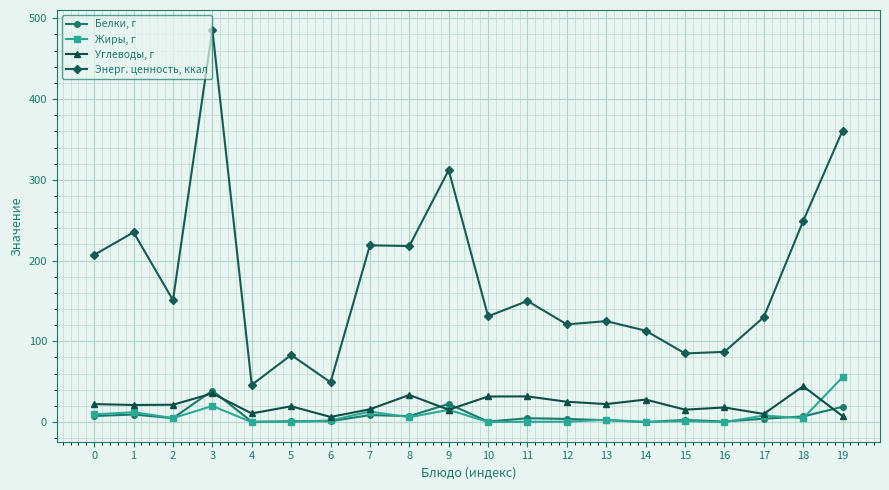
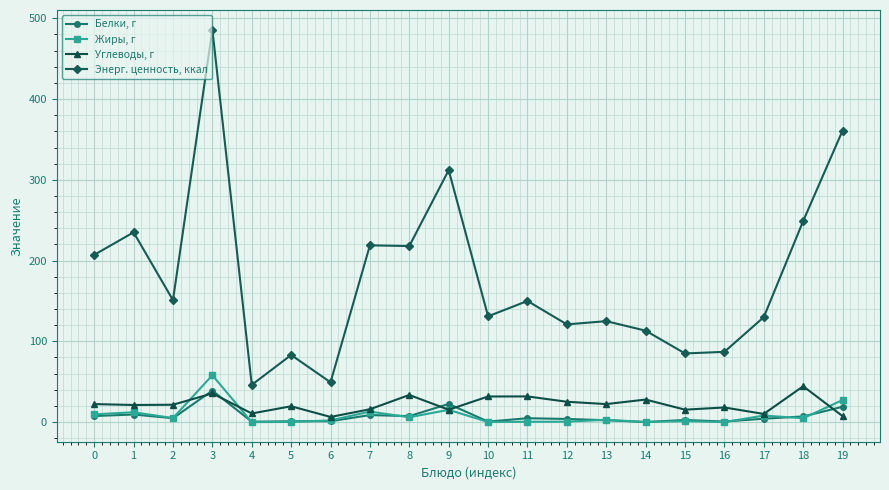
  {
    "Жиры, г": {
-     "3": 20,
+     "3": 60,
      "11": 0,
      "12": 0,
-     "19": 60
+     "19": 30
    }
  }
